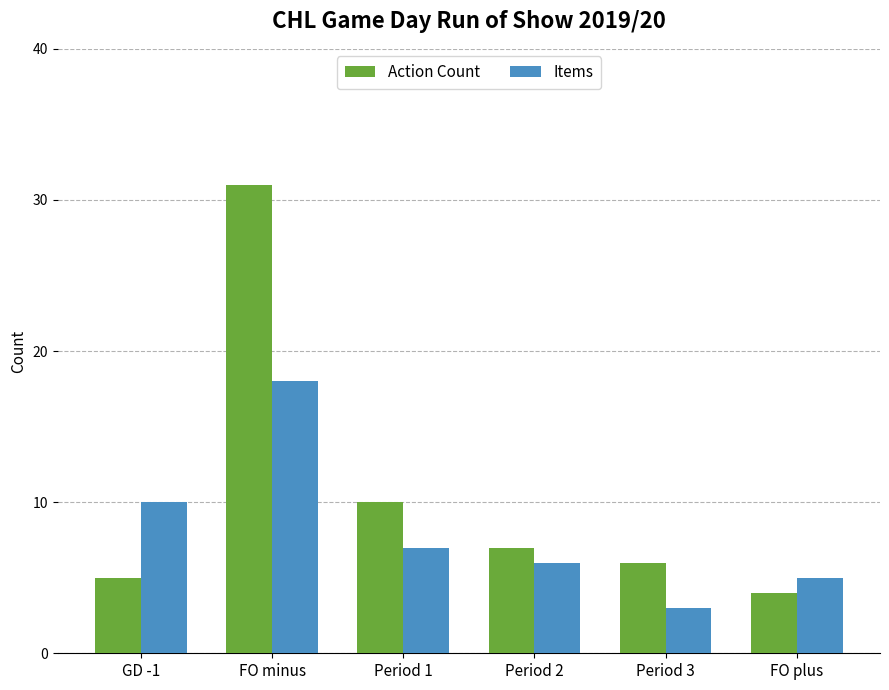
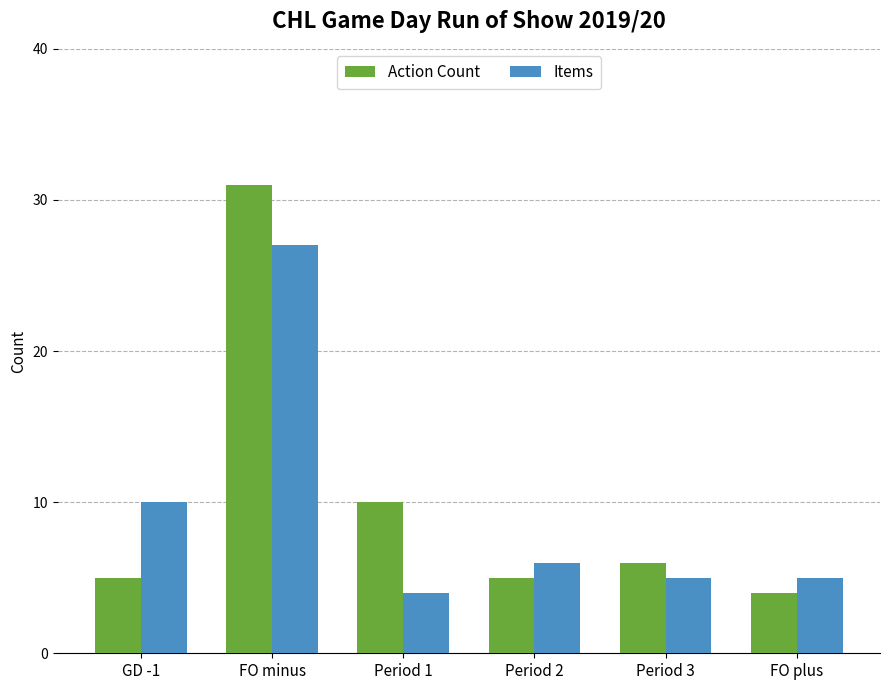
  {
    "Action Count": {
      "GD -1": 5,
      "FO minus": 31,
      "Period 1": 10,
-     "Period 2": 7,
+     "Period 2": 5,
      "Period 3": 6,
      "FO plus": 4
    },
    "Items": {
      "GD -1": 10,
-     "FO minus": 18,
-     "Period 1": 7,
+     "FO minus": 27,
+     "Period 1": 4,
      "Period 2": 6,
-     "Period 3": 3,
+     "Period 3": 5,
      "FO plus": 5
    }
  }
